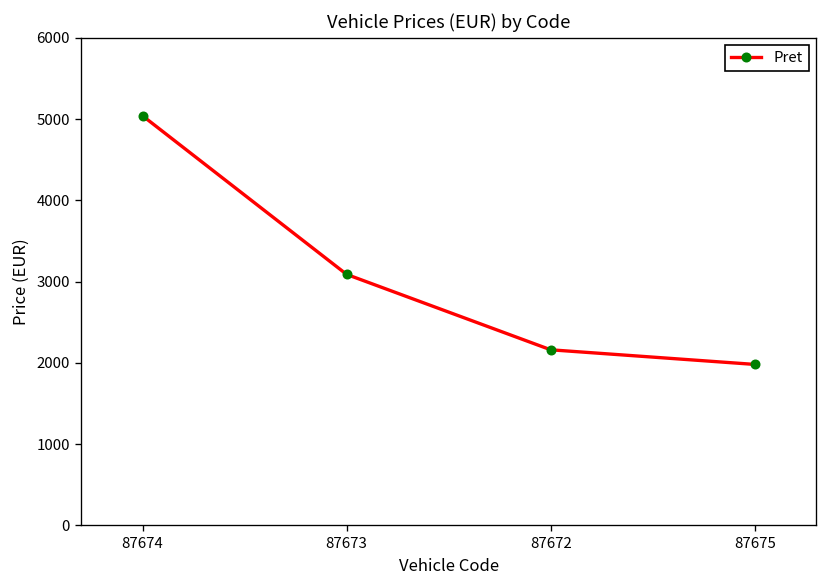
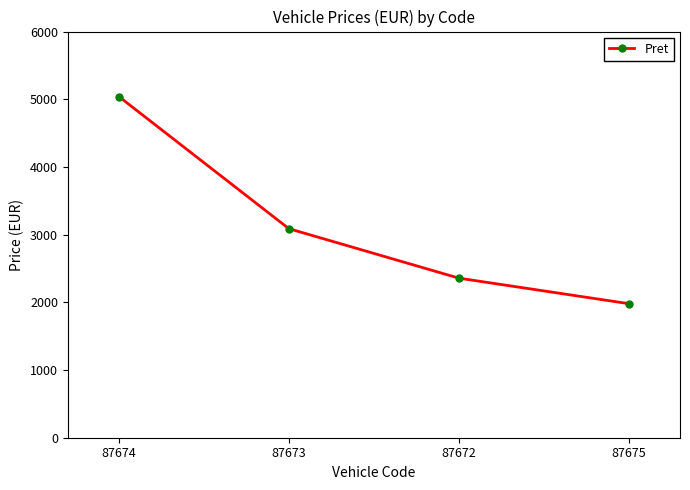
  {
    "87674": 5000,
    "87673": 3100,
-   "87672": 2200,
+   "87672": 2400,
    "87675": 2000
  }
